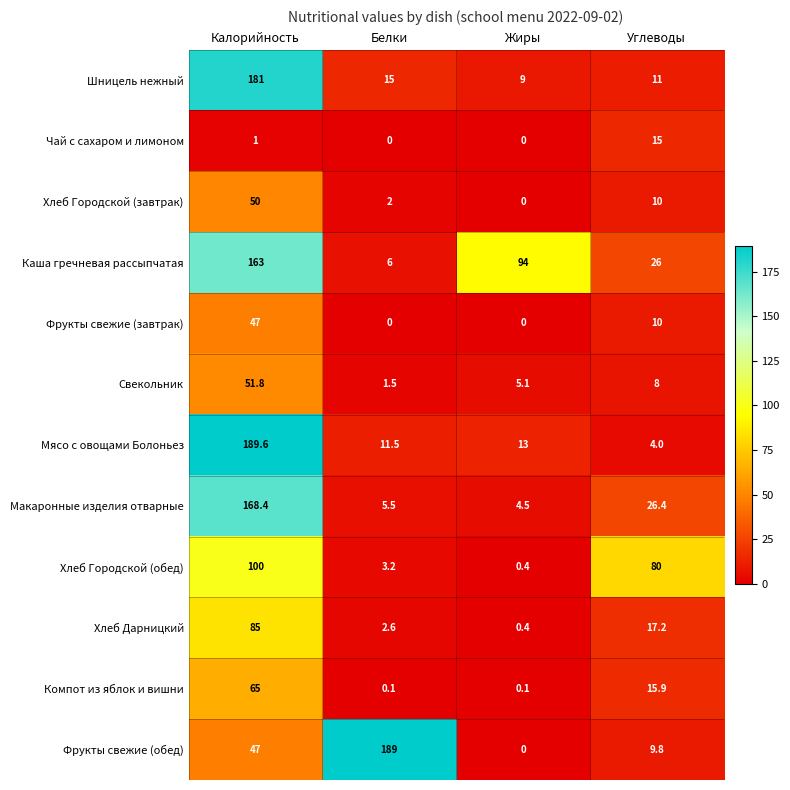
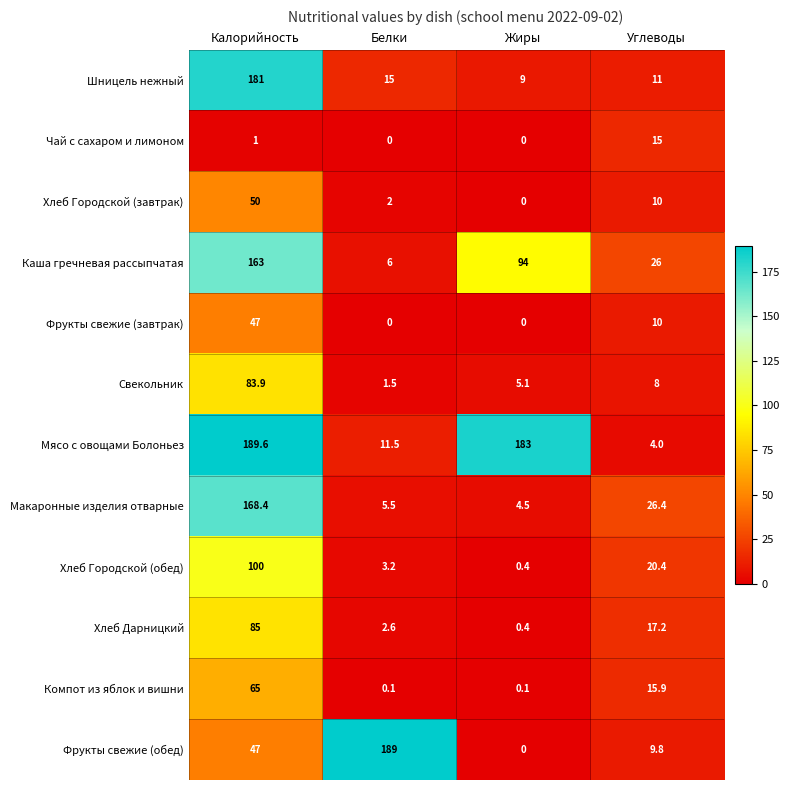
  {
    "Шницель нежный": {
      "Калорийность": 181,
      "Белки": 15,
      "Жиры": 9,
      "Углеводы": 11
    },
    "Чай с сахаром и лимоном": {
      "Калорийность": 1,
      "Белки": 0,
      "Жиры": 0,
      "Углеводы": 15
    },
    "Хлеб Городской (завтрак)": {
      "Калорийность": 50,
      "Белки": 2,
      "Жиры": 0,
      "Углеводы": 10
    },
    "Каша гречневая рассыпчатая": {
      "Калорийность": 163,
      "Белки": 6,
      "Жиры": 94,
      "Углеводы": 26
    },
    "Фрукты свежие (завтрак)": {
      "Калорийность": 47,
      "Белки": 0,
      "Жиры": 0,
      "Углеводы": 10
    },
    "Свекольник": {
-     "Калорийность": 51.8,
+     "Калорийность": 83.9,
      "Белки": 1.5,
      "Жиры": 5.1,
      "Углеводы": 8
    },
    "Мясо с овощами Болоньез": {
      "Калорийность": 189.6,
      "Белки": 11.5,
-     "Жиры": 13,
+     "Жиры": 183,
      "Углеводы": 4.0
    },
    "Макаронные изделия отварные": {
      "Калорийность": 168.4,
      "Белки": 5.5,
      "Жиры": 4.5,
      "Углеводы": 26.4
    },
    "Хлеб Городской (обед)": {
      "Калорийность": 100,
      "Белки": 3.2,
      "Жиры": 0.4,
-     "Углеводы": 80
+     "Углеводы": 20.4
    },
    "Хлеб Дарницкий": {
      "Калорийность": 85,
      "Белки": 2.6,
      "Жиры": 0.4,
      "Углеводы": 17.2
    },
    "Компот из яблок и вишни": {
      "Калорийность": 65,
      "Белки": 0.1,
      "Жиры": 0.1,
      "Углеводы": 15.9
    },
    "Фрукты свежие (обед)": {
      "Калорийность": 47,
      "Белки": 189,
      "Жиры": 0,
      "Углеводы": 9.8
    }
  }
